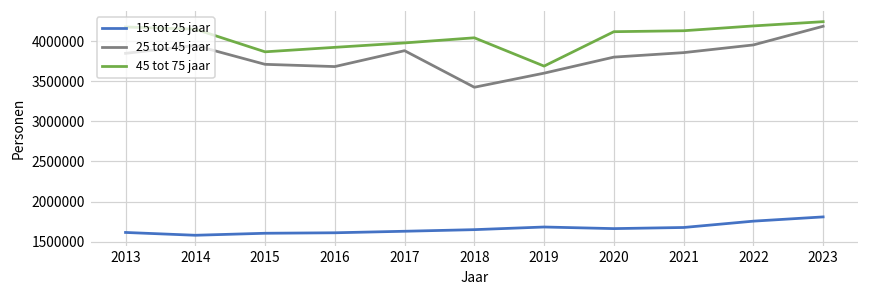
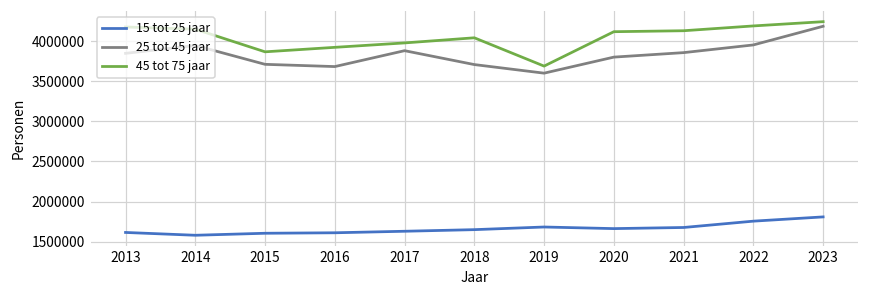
  {
    "15 tot 25 jaar": {
      "2013": 1600000,
      "2014": 1600000,
      "2015": 1600000,
      "2016": 1600000,
      "2017": 1600000,
      "2018": 1600000,
      "2019": 1700000,
      "2020": 1700000,
      "2021": 1700000,
      "2022": 1800000,
      "2023": 1800000
    },
    "25 tot 45 jaar": {
      "2015": 3700000,
      "2016": 3700000,
      "2017": 3900000,
-     "2018": 3400000,
+     "2018": 3700000,
      "2019": 3600000,
      "2020": 3800000,
      "2021": 3900000,
      "2022": 4000000,
      "2023": 4200000
    },
    "45 tot 75 jaar": {
      "2015": 3900000,
      "2016": 3900000,
      "2017": 4000000,
      "2018": 4000000,
      "2019": 3700000,
      "2020": 4100000,
      "2021": 4100000,
      "2022": 4200000,
      "2023": 4200000
    }
  }
